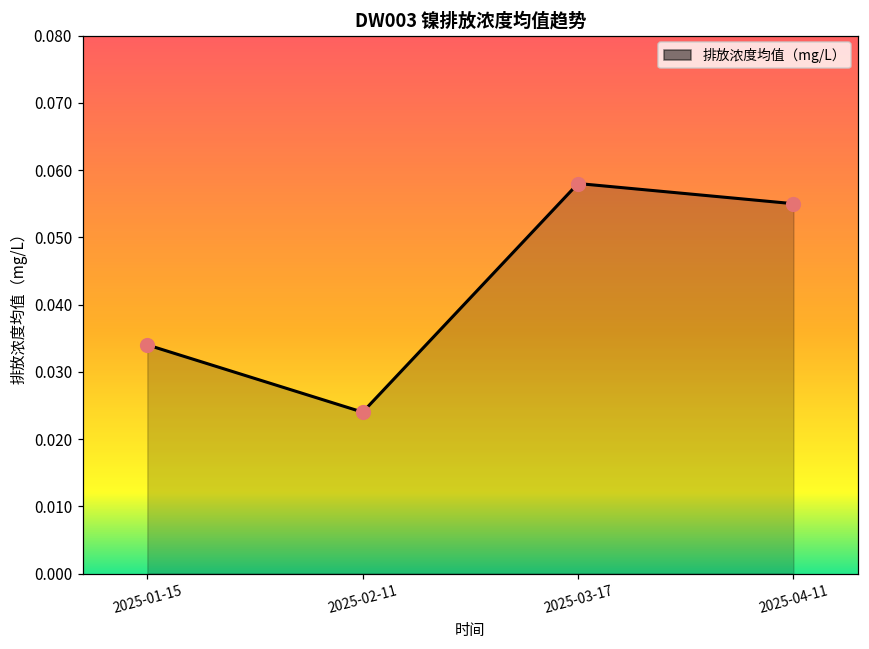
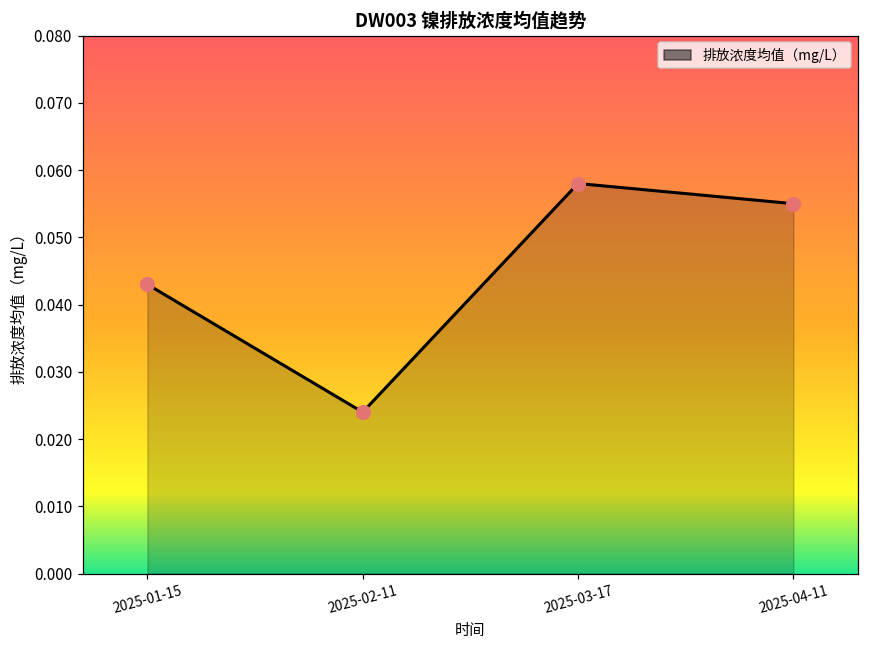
  {
-   "2025-01-15": 0.034,
+   "2025-01-15": 0.043,
    "2025-02-11": 0.024,
    "2025-03-17": 0.058,
    "2025-04-11": 0.055
  }
